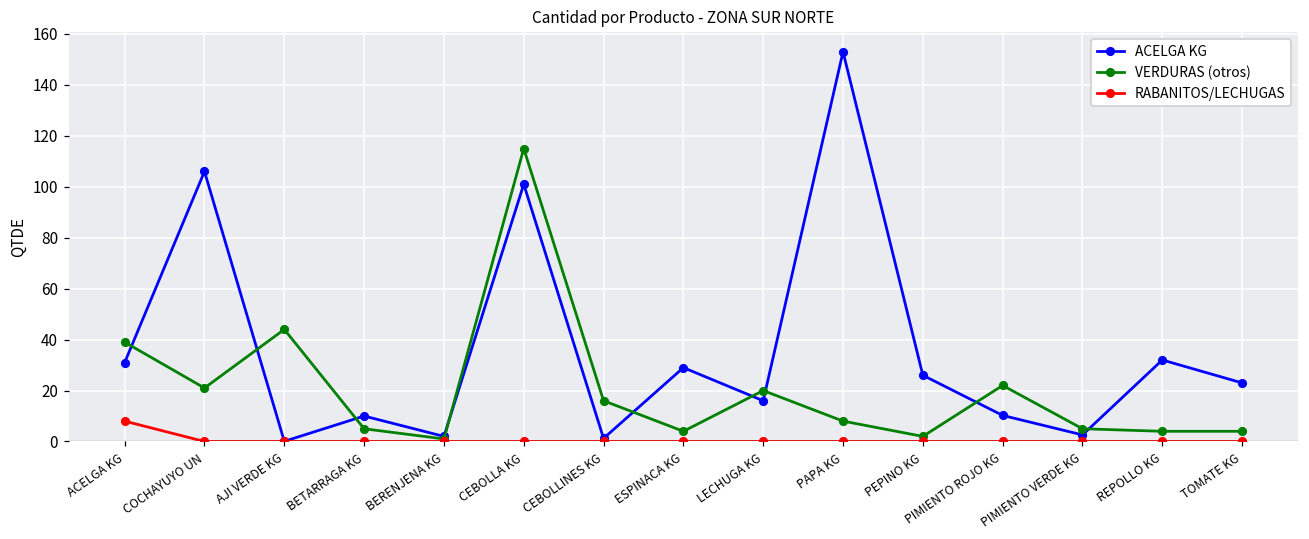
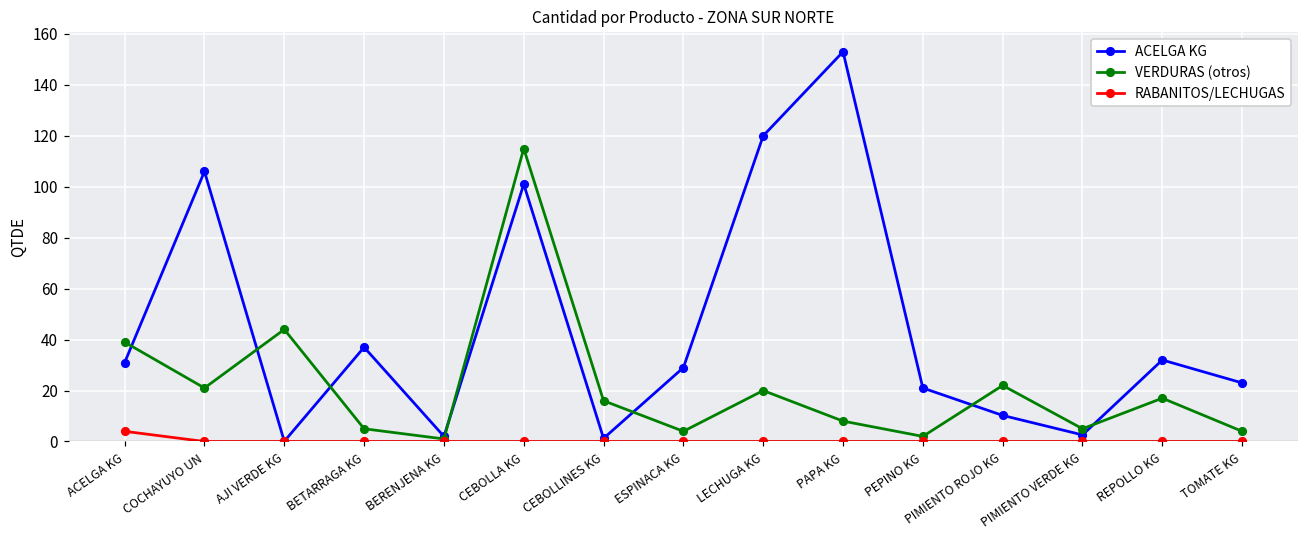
  {
    "ACELGA KG": {
      "ACELGA KG": 31,
      "COCHAYUYO UN": 106,
-     "BETARRAGA KG": 10,
+     "BETARRAGA KG": 37,
      "CEBOLLA KG": 101,
      "CEBOLLINES KG": 1,
      "ESPINACA KG": 29,
-     "LECHUGA KG": 16,
+     "LECHUGA KG": 120,
      "PAPA KG": 153,
-     "PEPINO KG": 26,
+     "PEPINO KG": 21,
      "PIMIENTO ROJO KG": 10,
      "PIMIENTO VERDE KG": 3,
      "REPOLLO KG": 32,
      "TOMATE KG": 23
    },
    "VERDURAS (otros)": {
      "ACELGA KG": 39,
      "COCHAYUYO UN": 21,
      "AJI VERDE KG": 44,
      "BETARRAGA KG": 5,
      "CEBOLLA KG": 115,
      "CEBOLLINES KG": 16,
      "ESPINACA KG": 4,
      "LECHUGA KG": 20,
      "PAPA KG": 8,
      "PEPINO KG": 2,
      "PIMIENTO ROJO KG": 22,
      "PIMIENTO VERDE KG": 5,
-     "REPOLLO KG": 4,
+     "REPOLLO KG": 17,
      "TOMATE KG": 4
    },
    "RABANITOS/LECHUGAS": {
-     "ACELGA KG": 8,
+     "ACELGA KG": 4,
      "COCHAYUYO UN": 0,
      "BETARRAGA KG": 0,
      "CEBOLLA KG": 0,
      "CEBOLLINES KG": 0,
      "ESPINACA KG": 0,
      "LECHUGA KG": 0,
      "PAPA KG": 0,
      "PEPINO KG": 0,
      "PIMIENTO ROJO KG": 0,
      "PIMIENTO VERDE KG": 0,
      "REPOLLO KG": 0,
      "TOMATE KG": 0
    }
  }
